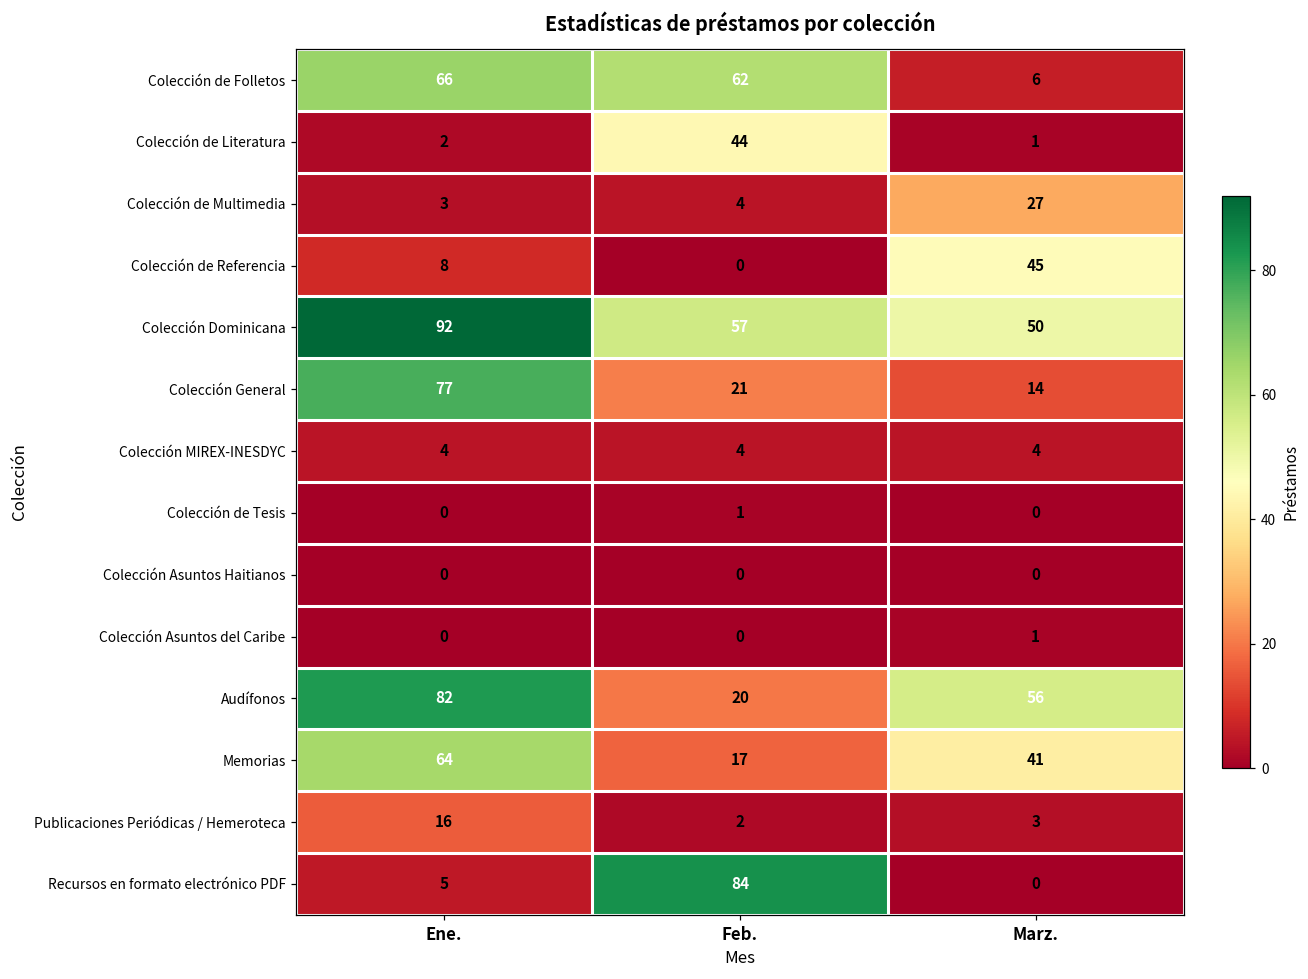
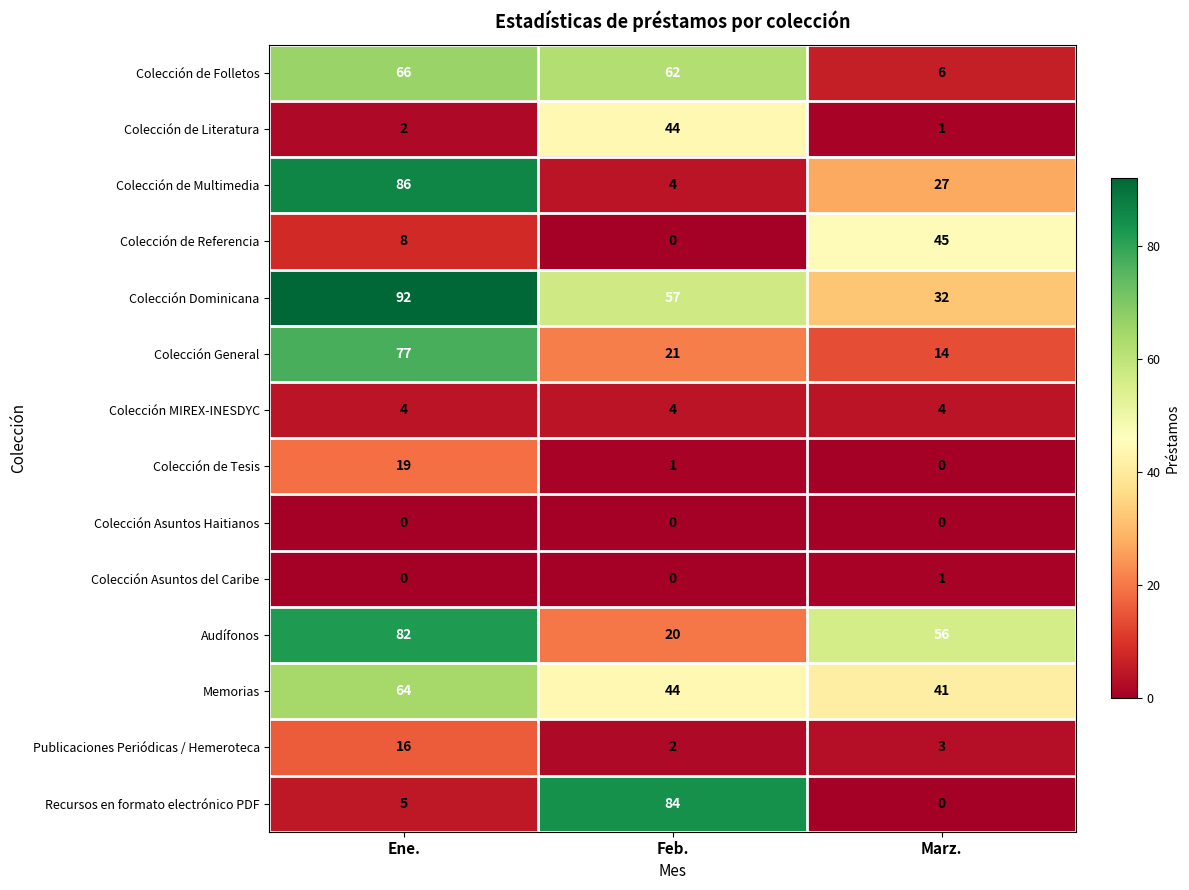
  {
    "Colección de Folletos": {
      "Ene.": 66,
      "Feb.": 62,
      "Marz.": 6
    },
    "Colección de Literatura": {
      "Ene.": 2,
      "Feb.": 44,
      "Marz.": 1
    },
    "Colección de Multimedia": {
-     "Ene.": 3,
+     "Ene.": 86,
      "Feb.": 4,
      "Marz.": 27
    },
    "Colección de Referencia": {
      "Ene.": 8,
      "Feb.": 0,
      "Marz.": 45
    },
    "Colección Dominicana": {
      "Ene.": 92,
      "Feb.": 57,
-     "Marz.": 50
+     "Marz.": 32
    },
    "Colección General": {
      "Ene.": 77,
      "Feb.": 21,
      "Marz.": 14
    },
    "Colección MIREX-INESDYC": {
      "Ene.": 4,
      "Feb.": 4,
      "Marz.": 4
    },
    "Colección de Tesis": {
-     "Ene.": 0,
+     "Ene.": 19,
      "Feb.": 1,
      "Marz.": 0
    },
    "Colección Asuntos Haitianos": {
      "Ene.": 0,
      "Feb.": 0,
      "Marz.": 0
    },
    "Colección Asuntos del Caribe": {
      "Ene.": 0,
      "Feb.": 0,
      "Marz.": 1
    },
    "Audífonos": {
      "Ene.": 82,
      "Feb.": 20,
      "Marz.": 56
    },
    "Memorias": {
      "Ene.": 64,
-     "Feb.": 17,
+     "Feb.": 44,
      "Marz.": 41
    },
    "Publicaciones Periódicas / Hemeroteca": {
      "Ene.": 16,
      "Feb.": 2,
      "Marz.": 3
    },
    "Recursos en formato electrónico PDF": {
      "Ene.": 5,
      "Feb.": 84,
      "Marz.": 0
    }
  }
